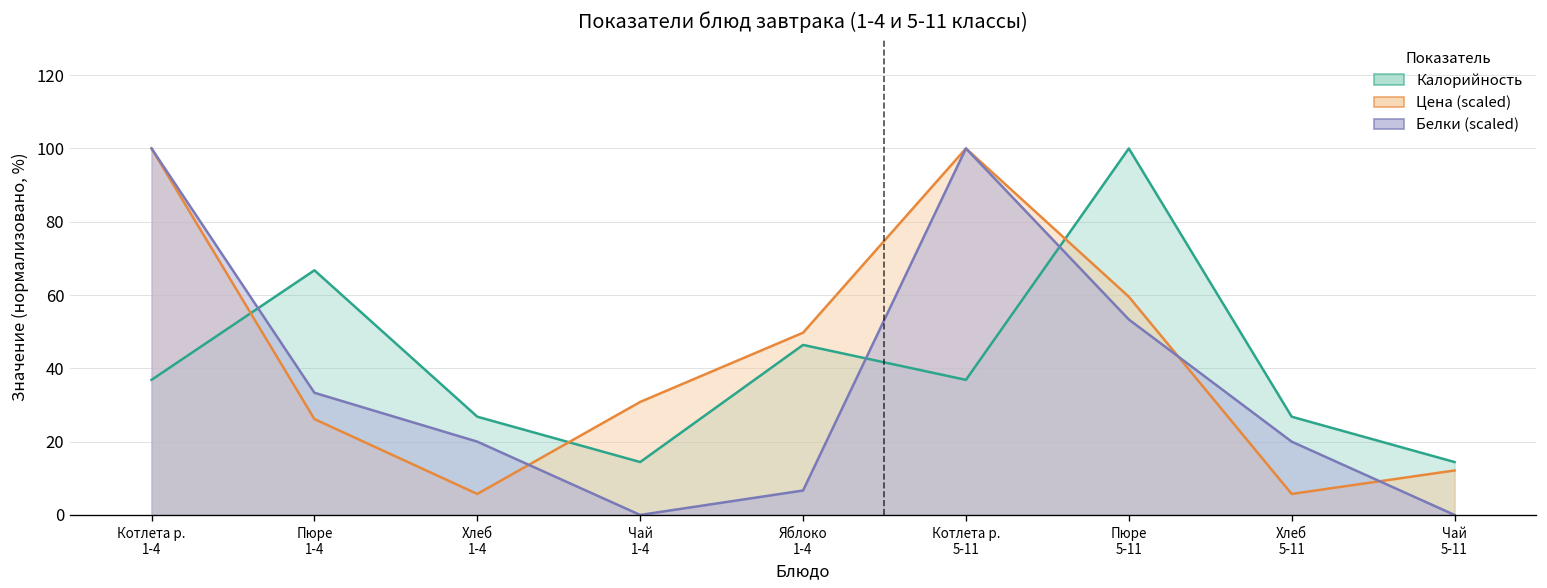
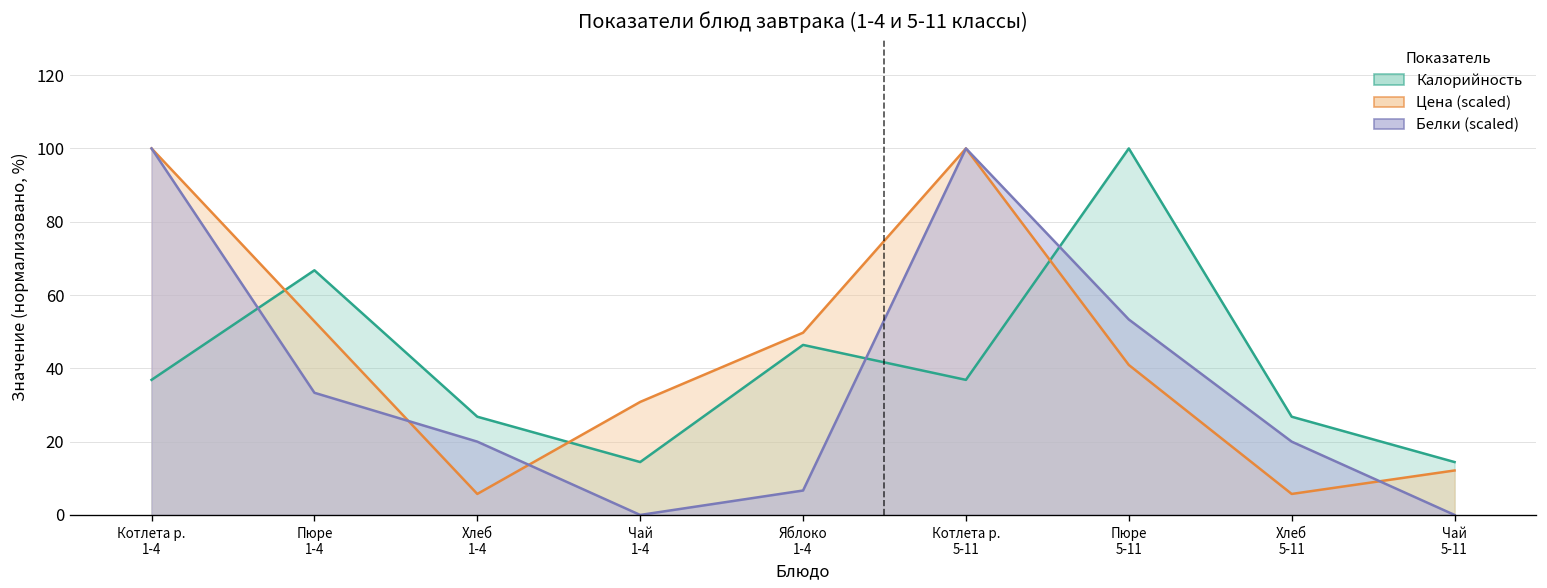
  {
    "Цена (scaled)": {
-     "Пюре 1-4": 26,
+     "Пюре 1-4": 53,
      "Хлеб 1-4": 6,
      "Чай 1-4": 31,
      "Яблоко 1-4": 50,
-     "Пюре 5-11": 60,
+     "Пюре 5-11": 41,
      "Хлеб 5-11": 6,
      "Чай 5-11": 12
    }
  }
